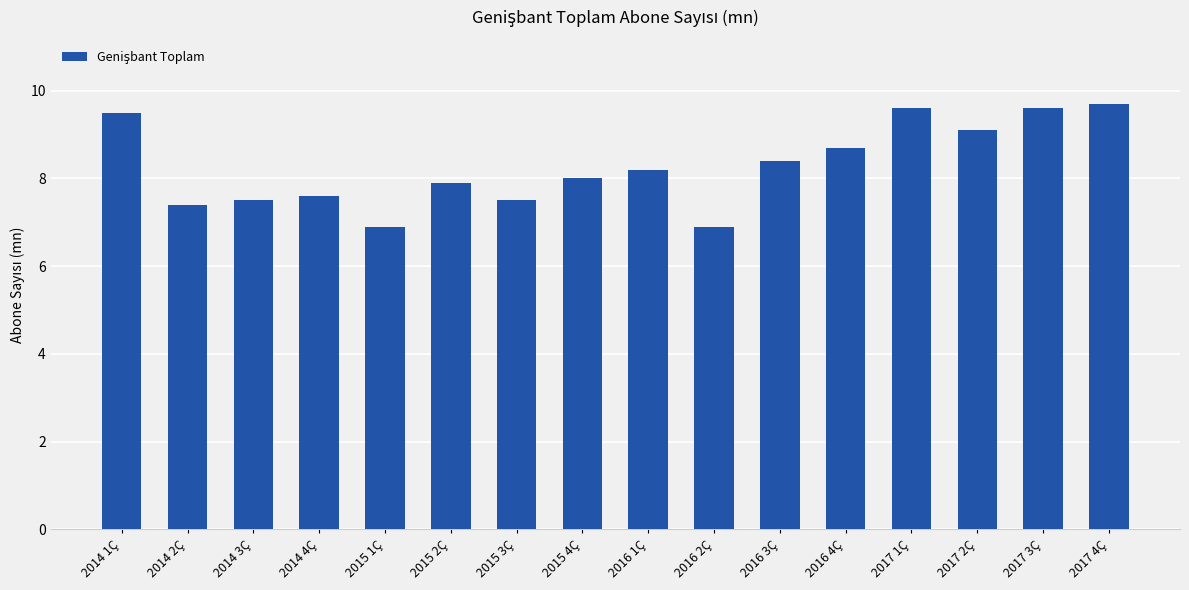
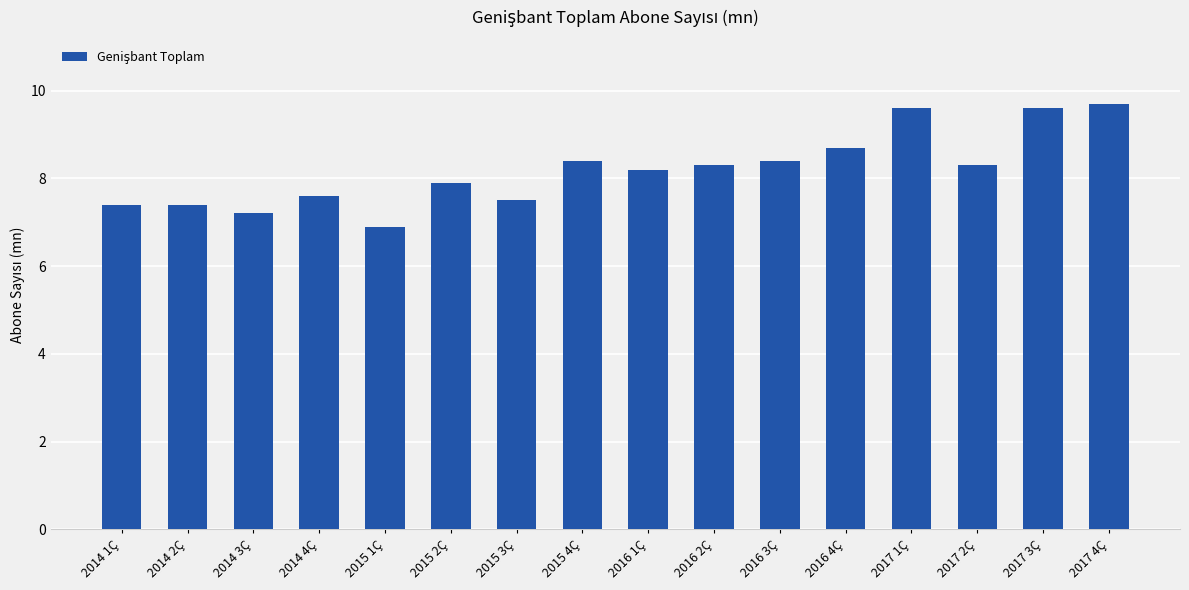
  {
-   "2014 1Ç": 9.5,
+   "2014 1Ç": 7.4,
    "2014 2Ç": 7.4,
-   "2014 3Ç": 7.5,
+   "2014 3Ç": 7.2,
    "2014 4Ç": 7.6,
    "2015 1Ç": 6.9,
    "2015 2Ç": 7.9,
    "2015 3Ç": 7.5,
-   "2015 4Ç": 8.0,
+   "2015 4Ç": 8.4,
    "2016 1Ç": 8.2,
-   "2016 2Ç": 6.9,
+   "2016 2Ç": 8.3,
    "2016 3Ç": 8.4,
    "2016 4Ç": 8.7,
    "2017 1Ç": 9.6,
-   "2017 2Ç": 9.1,
+   "2017 2Ç": 8.3,
    "2017 3Ç": 9.6,
    "2017 4Ç": 9.7
  }
